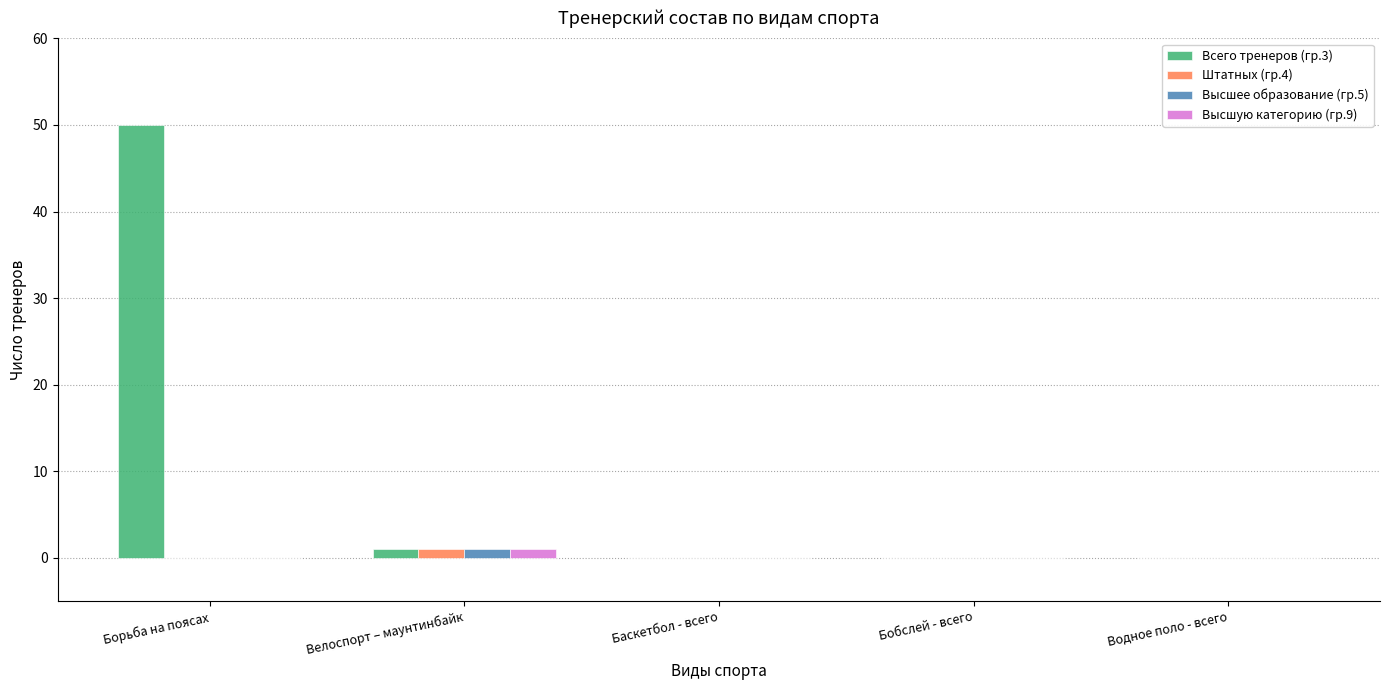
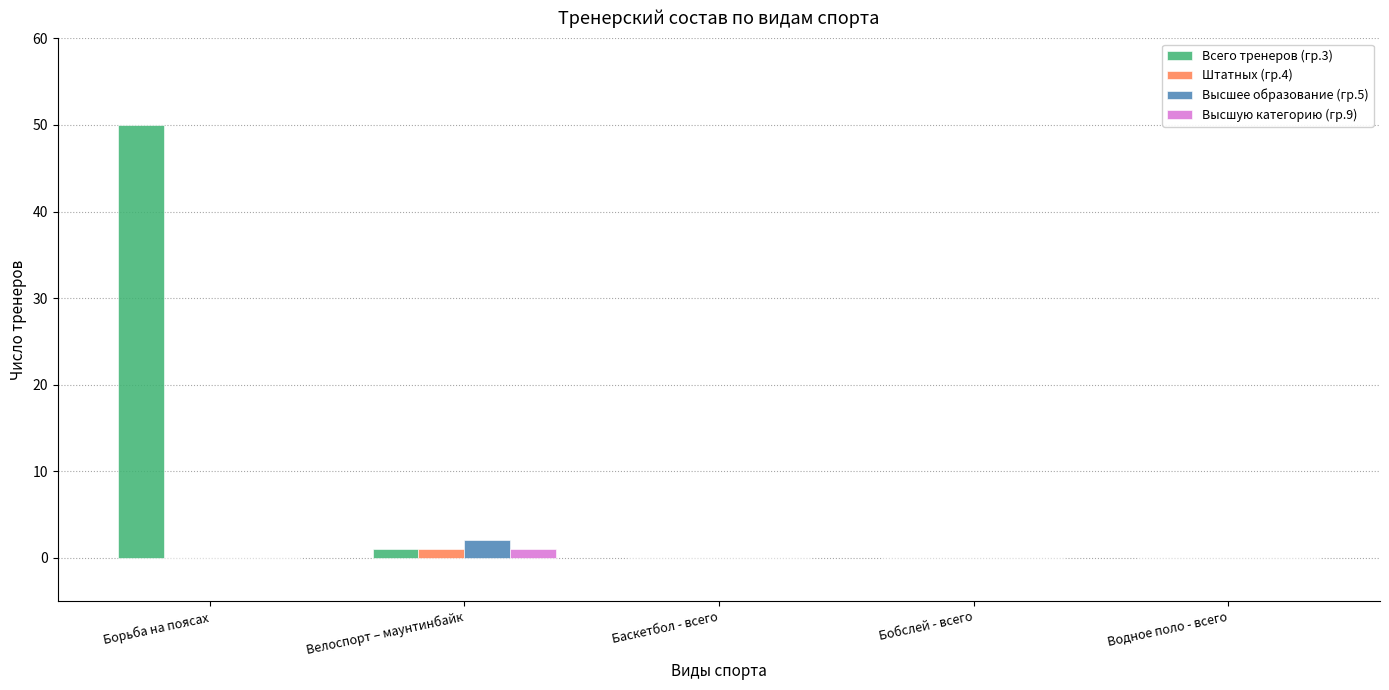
  {
    "Всего тренеров (гр.3)": {
      "Борьба на поясах": 50,
      "Велоспорт – маунтинбайк": 1,
      "Баскетбол - всего": 0,
      "Бобслей - всего": 0,
      "Водное поло - всего": 0
    },
    "Штатных (гр.4)": {
      "Борьба на поясах": 0,
      "Велоспорт – маунтинбайк": 1,
      "Баскетбол - всего": 0,
      "Бобслей - всего": 0,
      "Водное поло - всего": 0
    },
    "Высшее образование (гр.5)": {
      "Борьба на поясах": 0,
-     "Велоспорт – маунтинбайк": 1,
+     "Велоспорт – маунтинбайк": 2,
      "Баскетбол - всего": 0,
      "Бобслей - всего": 0,
      "Водное поло - всего": 0
    },
    "Высшую категорию (гр.9)": {
      "Борьба на поясах": 0,
      "Велоспорт – маунтинбайк": 1,
      "Баскетбол - всего": 0,
      "Бобслей - всего": 0,
      "Водное поло - всего": 0
    }
  }
